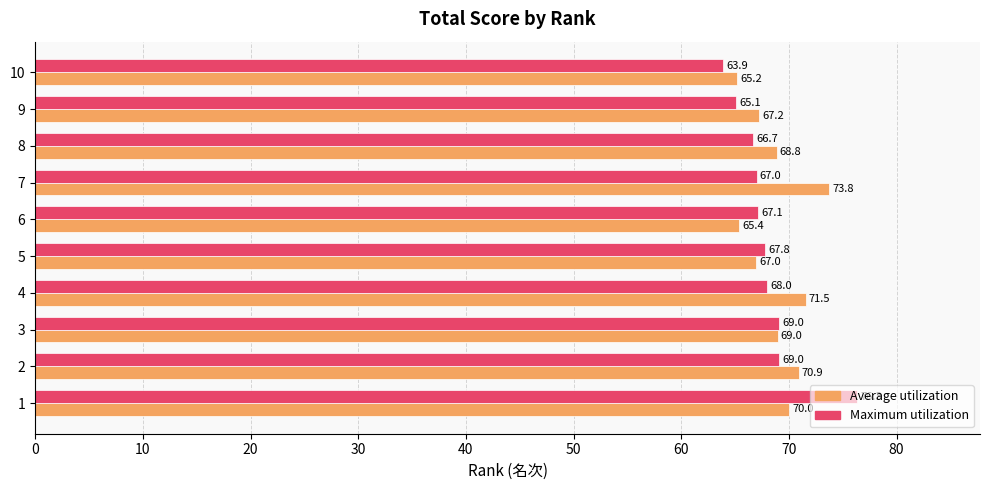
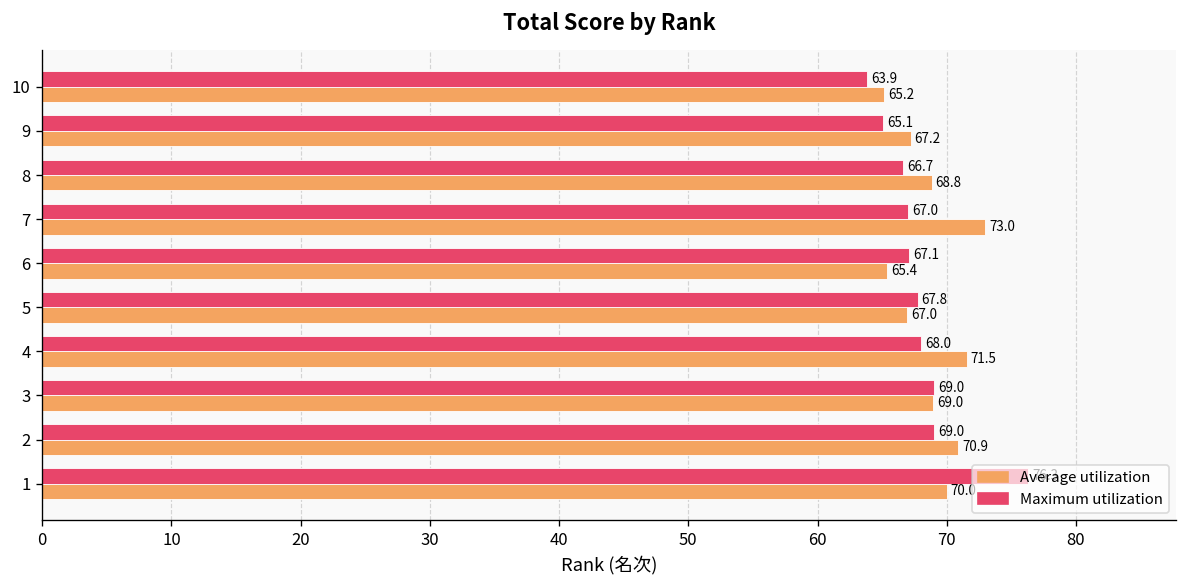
  {
    "Average utilization": {
      "10": 65.2,
      "9": 67.2,
      "8": 68.8,
-     "7": 73.8,
+     "7": 73.0,
      "6": 65.4,
      "5": 67.0,
      "4": 71.5,
      "3": 69.0,
      "2": 70.9
    },
    "Maximum utilization": {
      "10": 63.9,
      "9": 65.1,
      "8": 66.7,
      "7": 67.0,
      "6": 67.1,
      "5": 67.8,
      "4": 68.0,
      "3": 69.0,
      "2": 69.0
    }
  }
